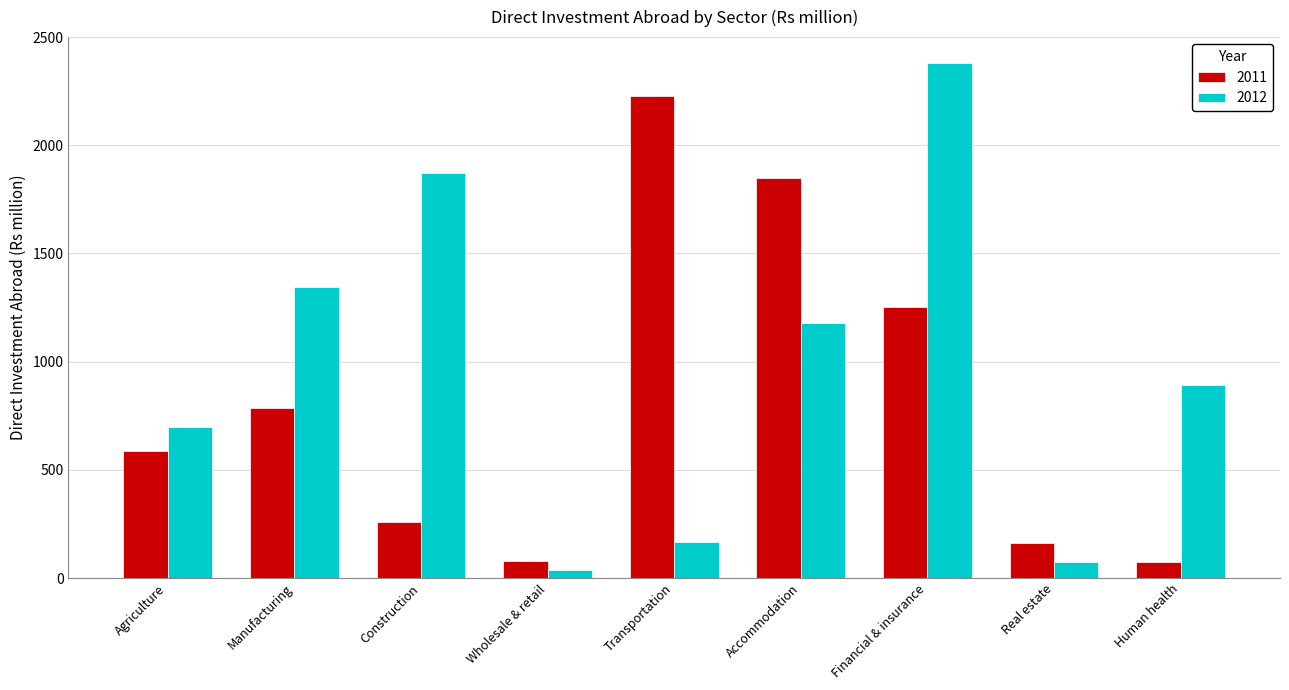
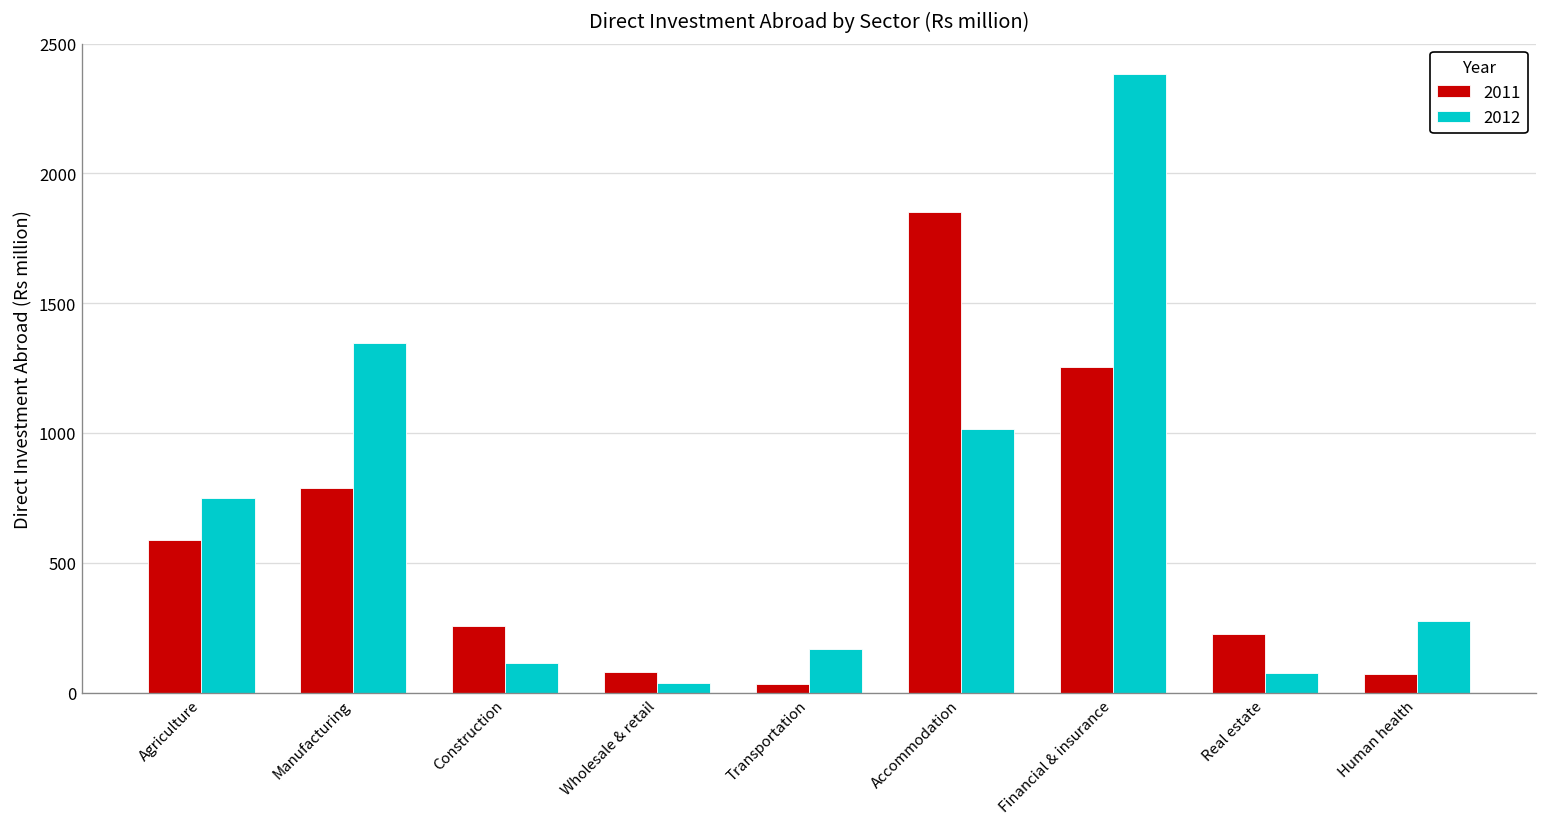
  {
    "2011": {
      "Agriculture": 590,
      "Manufacturing": 790,
      "Construction": 260,
      "Wholesale & retail": 80,
-     "Transportation": 2230,
+     "Transportation": 30,
      "Accommodation": 1850,
      "Financial & insurance": 1250,
-     "Real estate": 160,
+     "Real estate": 230,
      "Human health": 70
    },
    "2012": {
-     "Agriculture": 700,
+     "Agriculture": 750,
      "Manufacturing": 1350,
-     "Construction": 1870,
+     "Construction": 110,
      "Wholesale & retail": 40,
      "Transportation": 170,
-     "Accommodation": 1180,
+     "Accommodation": 1020,
      "Financial & insurance": 2380,
      "Real estate": 80,
-     "Human health": 890
+     "Human health": 270
    }
  }
